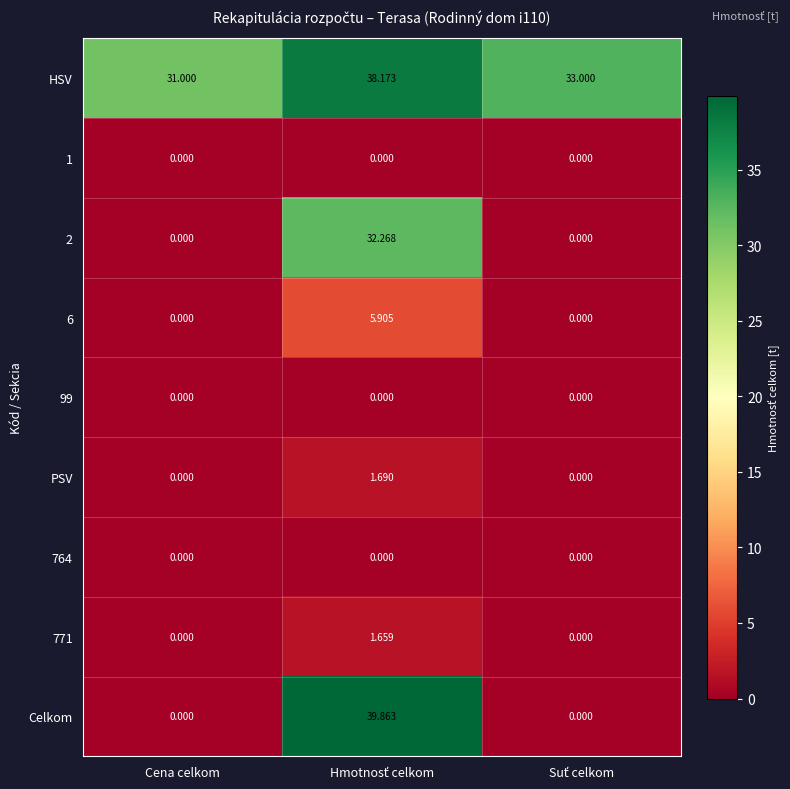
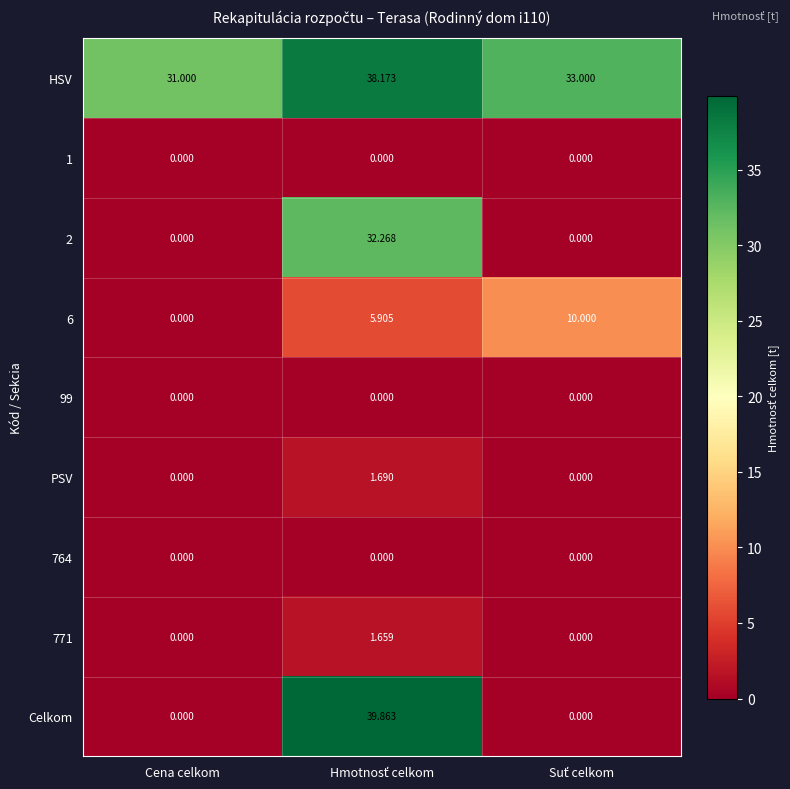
  {
    "HSV": {
      "Cena celkom": 31.000,
      "Hmotnosť celkom": 38.173,
      "Suť celkom": 33.000
    },
    "1": {
      "Cena celkom": 0.000,
      "Hmotnosť celkom": 0.000,
      "Suť celkom": 0.000
    },
    "2": {
      "Cena celkom": 0.000,
      "Hmotnosť celkom": 32.268,
      "Suť celkom": 0.000
    },
    "6": {
      "Cena celkom": 0.000,
      "Hmotnosť celkom": 5.905,
-     "Suť celkom": 0.000
+     "Suť celkom": 10.000
    },
    "99": {
      "Cena celkom": 0.000,
      "Hmotnosť celkom": 0.000,
      "Suť celkom": 0.000
    },
    "PSV": {
      "Cena celkom": 0.000,
      "Hmotnosť celkom": 1.690,
      "Suť celkom": 0.000
    },
    "764": {
      "Cena celkom": 0.000,
      "Hmotnosť celkom": 0.000,
      "Suť celkom": 0.000
    },
    "771": {
      "Cena celkom": 0.000,
      "Hmotnosť celkom": 1.659,
      "Suť celkom": 0.000
    },
    "Celkom": {
      "Cena celkom": 0.000,
      "Hmotnosť celkom": 39.863,
      "Suť celkom": 0.000
    }
  }
